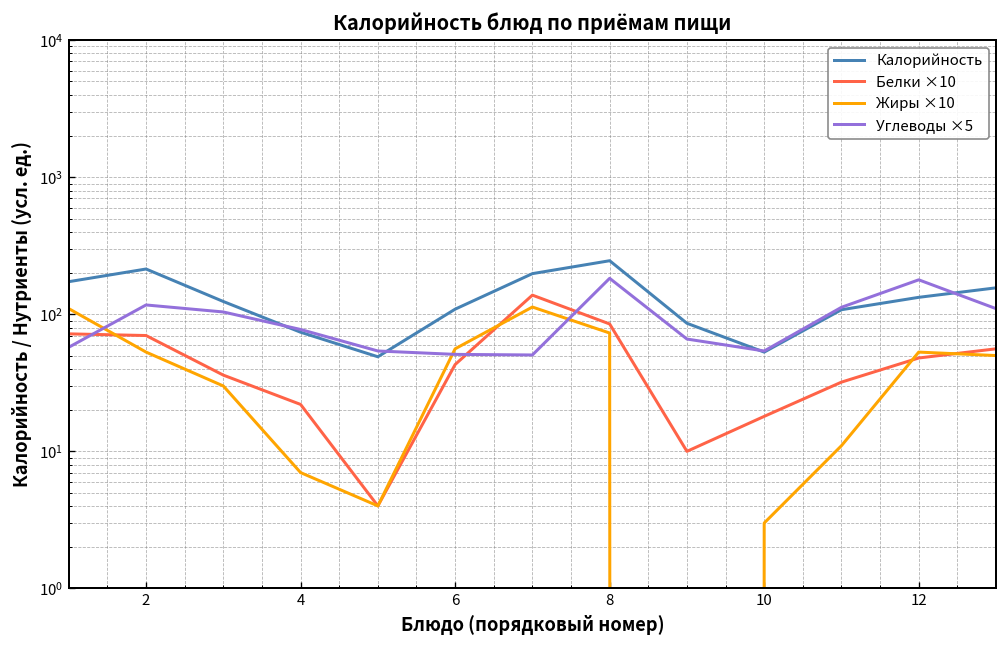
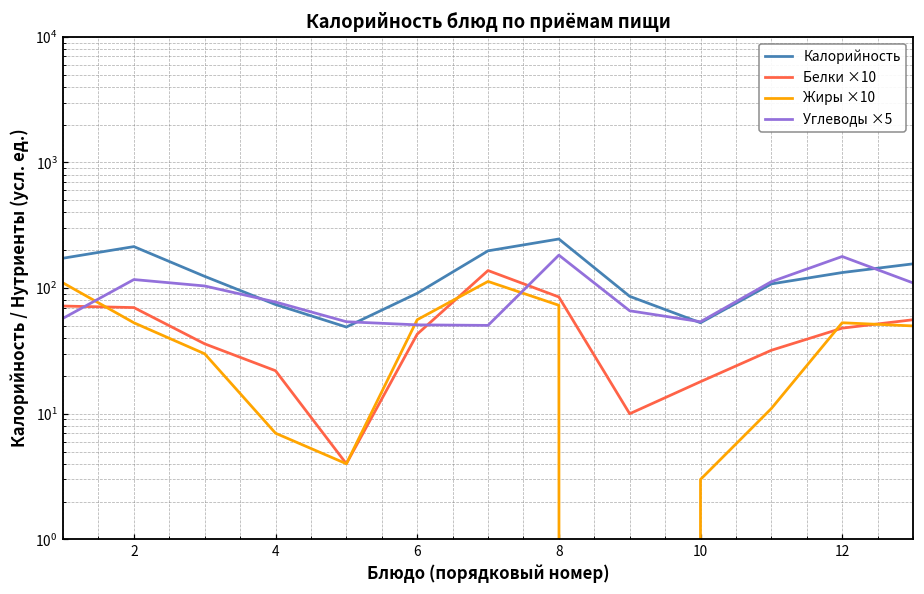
  {
    "Калорийность": {
      "2": 210,
-     "6": 110,
+     "6": 90,
      "8": 250,
      "12": 130
    },
    "Белки ×10": {
      "2": 70,
      "4": 22,
      "6": 43,
      "8": 90,
      "10": 18,
      "12": 48
    },
    "Жиры ×10": {
      "2": 50,
      "4": 7,
      "6": 60,
      "8": 70,
      "10": 3,
      "12": 50
    },
    "Углеводы ×5": {
      "2": 120,
      "6": 50,
      "8": 180,
      "12": 180
    }
  }
